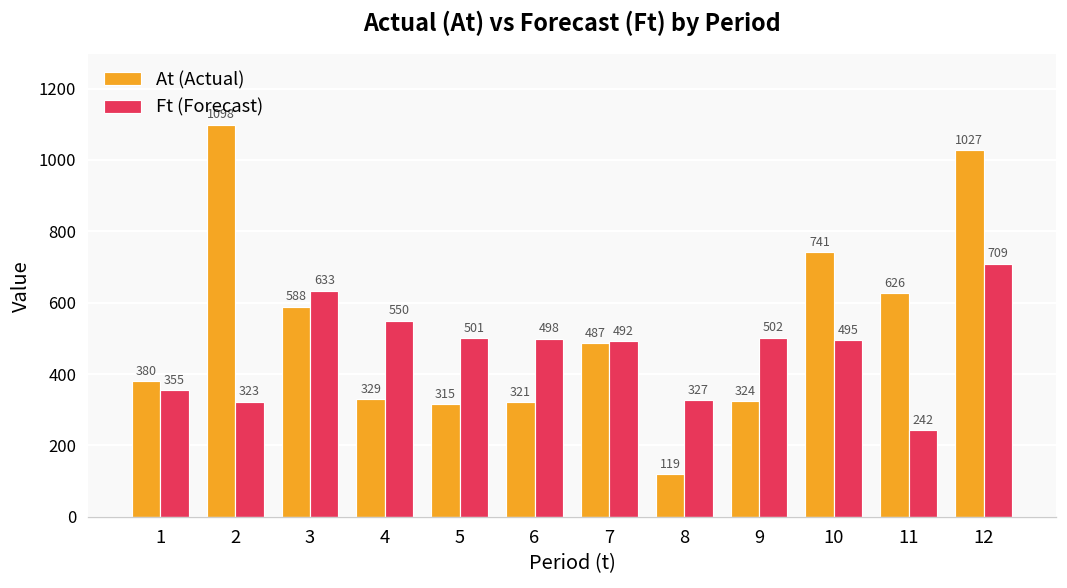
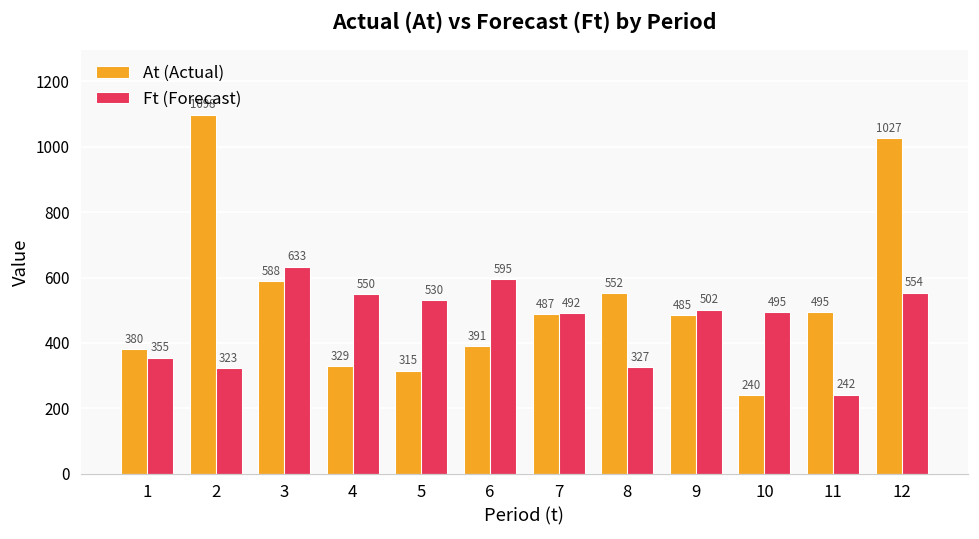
  {
    "At (Actual)": {
      "1": 380,
      "2": 1098,
      "3": 588,
      "4": 329,
      "5": 315,
-     "6": 321,
+     "6": 391,
      "7": 487,
-     "8": 119,
-     "9": 324,
-     "10": 741,
-     "11": 626,
+     "8": 552,
+     "9": 485,
+     "10": 240,
+     "11": 495,
      "12": 1027
    },
    "Ft (Forecast)": {
      "1": 355,
      "2": 323,
      "3": 633,
      "4": 550,
-     "5": 501,
-     "6": 498,
+     "5": 530,
+     "6": 595,
      "7": 492,
      "8": 327,
      "9": 502,
      "10": 495,
      "11": 242,
-     "12": 709
+     "12": 554
    }
  }
